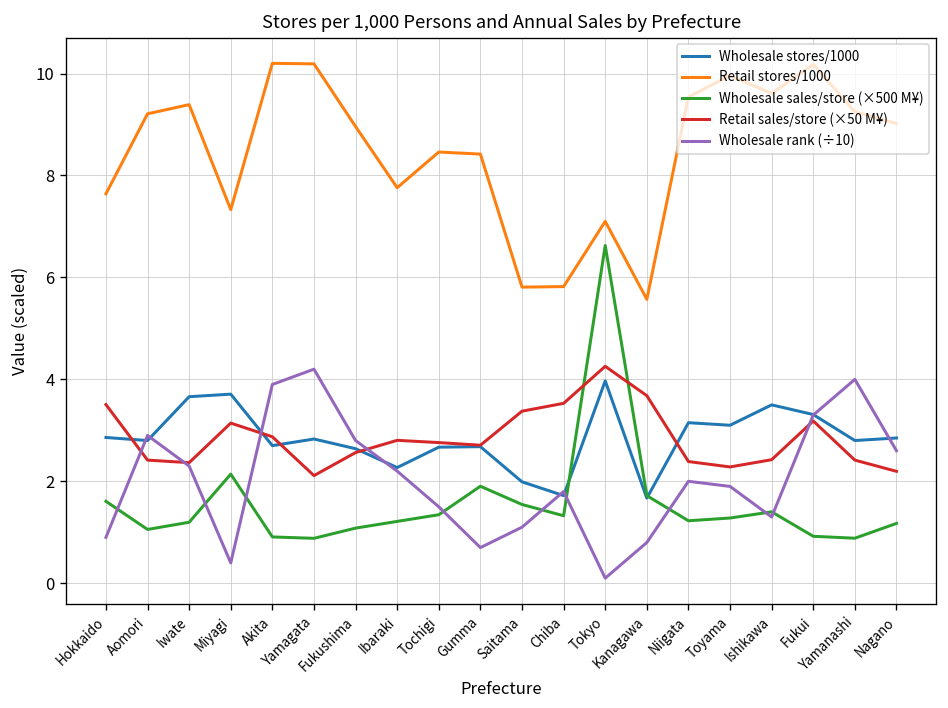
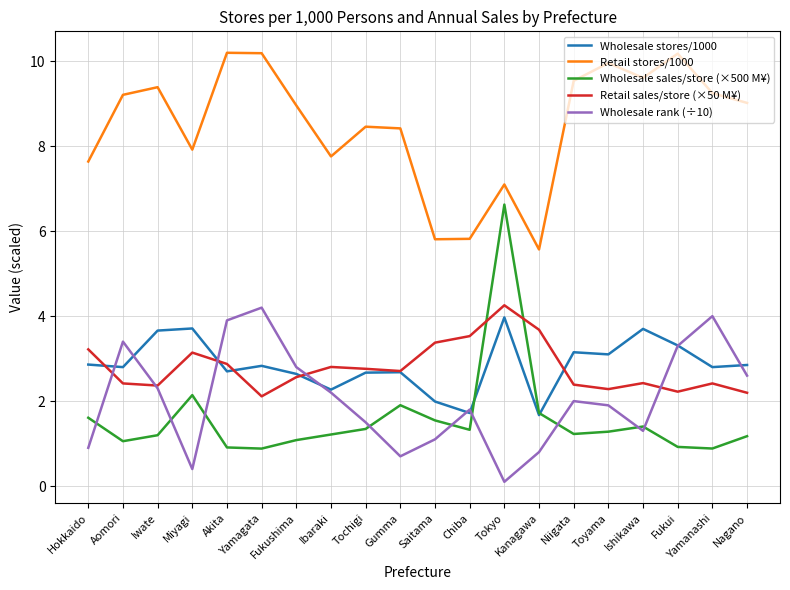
  {
    "Wholesale stores/1000": {
      "Hokkaido": 2.9,
      "Aomori": 2.8,
      "Iwate": 3.7,
      "Miyagi": 3.7,
      "Akita": 2.7,
      "Yamagata": 2.8,
      "Fukushima": 2.6,
      "Ibaraki": 2.3,
      "Tochigi": 2.7,
      "Saitama": 2.0,
      "Chiba": 1.7,
      "Tokyo": 4.0,
      "Niigata": 3.2,
      "Toyama": 3.1,
-     "Ishikawa": 3.5,
+     "Ishikawa": 3.7,
      "Yamanashi": 2.8,
      "Nagano": 2.9
    },
    "Retail stores/1000": {
      "Hokkaido": 7.6,
      "Aomori": 9.2,
      "Iwate": 9.4,
-     "Miyagi": 7.3,
+     "Miyagi": 7.9,
      "Akita": 10.2,
      "Yamagata": 10.2,
      "Fukushima": 9.0,
      "Ibaraki": 7.8,
      "Tochigi": 8.5,
      "Gumma": 8.4,
      "Saitama": 5.8,
      "Chiba": 5.8,
      "Tokyo": 7.1,
      "Kanagawa": 5.6
    },
    "Wholesale sales/store (×500 M¥)": {
      "Hokkaido": 1.6,
      "Aomori": 1.1,
      "Iwate": 1.2,
      "Miyagi": 2.1,
      "Akita": 0.9,
      "Yamagata": 0.9,
      "Fukushima": 1.1,
      "Ibaraki": 1.2,
      "Tochigi": 1.3,
      "Gumma": 1.9,
      "Saitama": 1.5,
      "Chiba": 1.3,
      "Tokyo": 6.6,
      "Niigata": 1.2,
      "Toyama": 1.3,
      "Ishikawa": 1.4,
      "Fukui": 0.9,
      "Yamanashi": 0.9,
      "Nagano": 1.2
    },
    "Retail sales/store (×50 M¥)": {
-     "Hokkaido": 3.5,
+     "Hokkaido": 3.2,
      "Aomori": 2.4,
      "Iwate": 2.4,
      "Miyagi": 3.1,
      "Akita": 2.9,
      "Yamagata": 2.1,
      "Fukushima": 2.6,
      "Ibaraki": 2.8,
      "Tochigi": 2.8,
      "Saitama": 3.4,
      "Chiba": 3.5,
      "Tokyo": 4.3,
      "Kanagawa": 3.7,
      "Niigata": 2.4,
      "Toyama": 2.3,
      "Ishikawa": 2.4,
-     "Fukui": 3.2,
+     "Fukui": 2.2,
      "Yamanashi": 2.4,
      "Nagano": 2.2
    },
    "Wholesale rank (÷10)": {
      "Hokkaido": 0.9,
-     "Aomori": 2.9,
+     "Aomori": 3.4,
      "Iwate": 2.3,
      "Miyagi": 0.4,
      "Akita": 3.9,
      "Yamagata": 4.2,
      "Fukushima": 2.8,
      "Ibaraki": 2.2,
      "Tochigi": 1.5,
      "Gumma": 0.7,
      "Saitama": 1.1,
      "Chiba": 1.8,
      "Tokyo": 0.1,
      "Kanagawa": 0.8,
      "Niigata": 2.0,
      "Toyama": 1.9,
      "Ishikawa": 1.3,
      "Yamanashi": 4.0,
      "Nagano": 2.6
    }
  }
